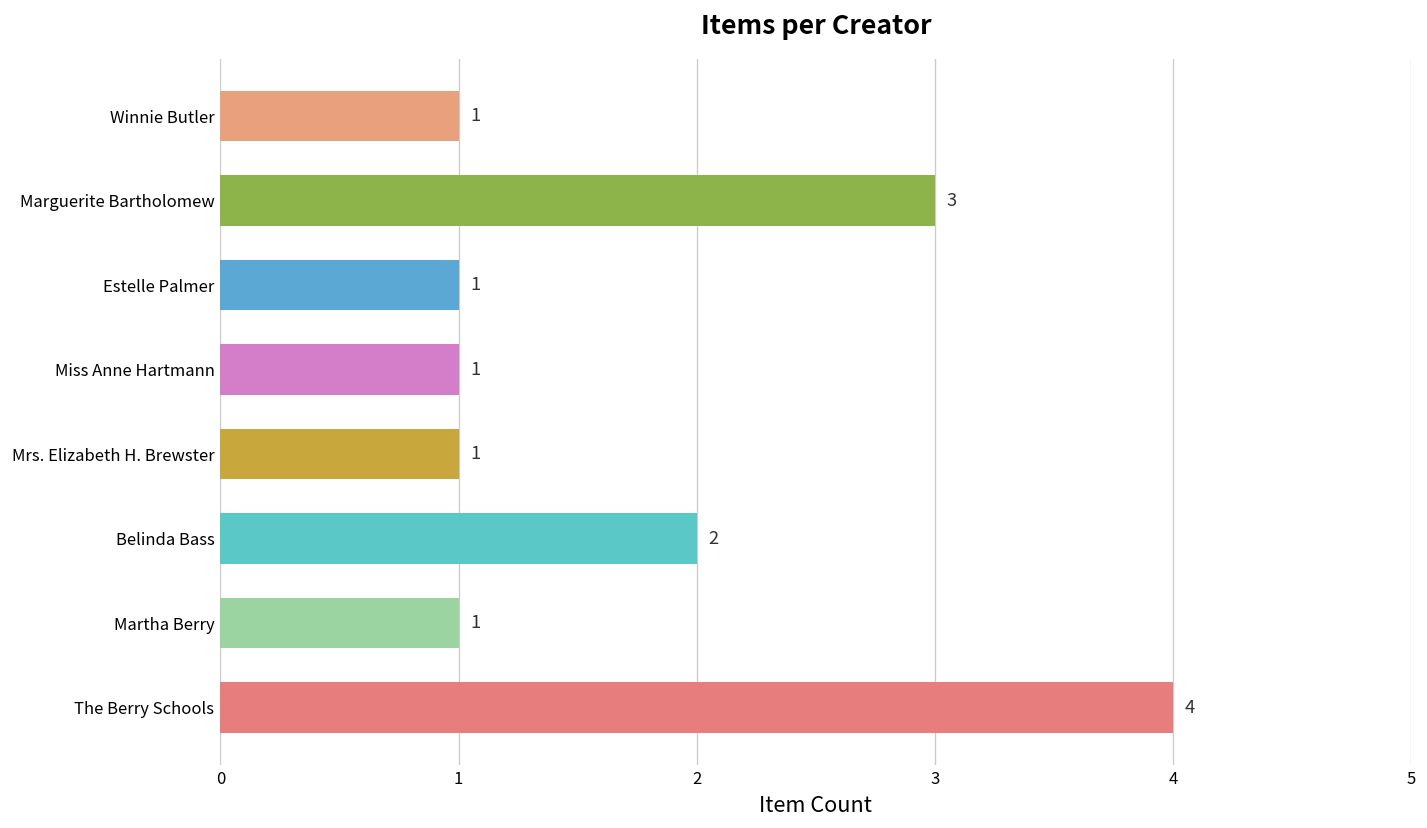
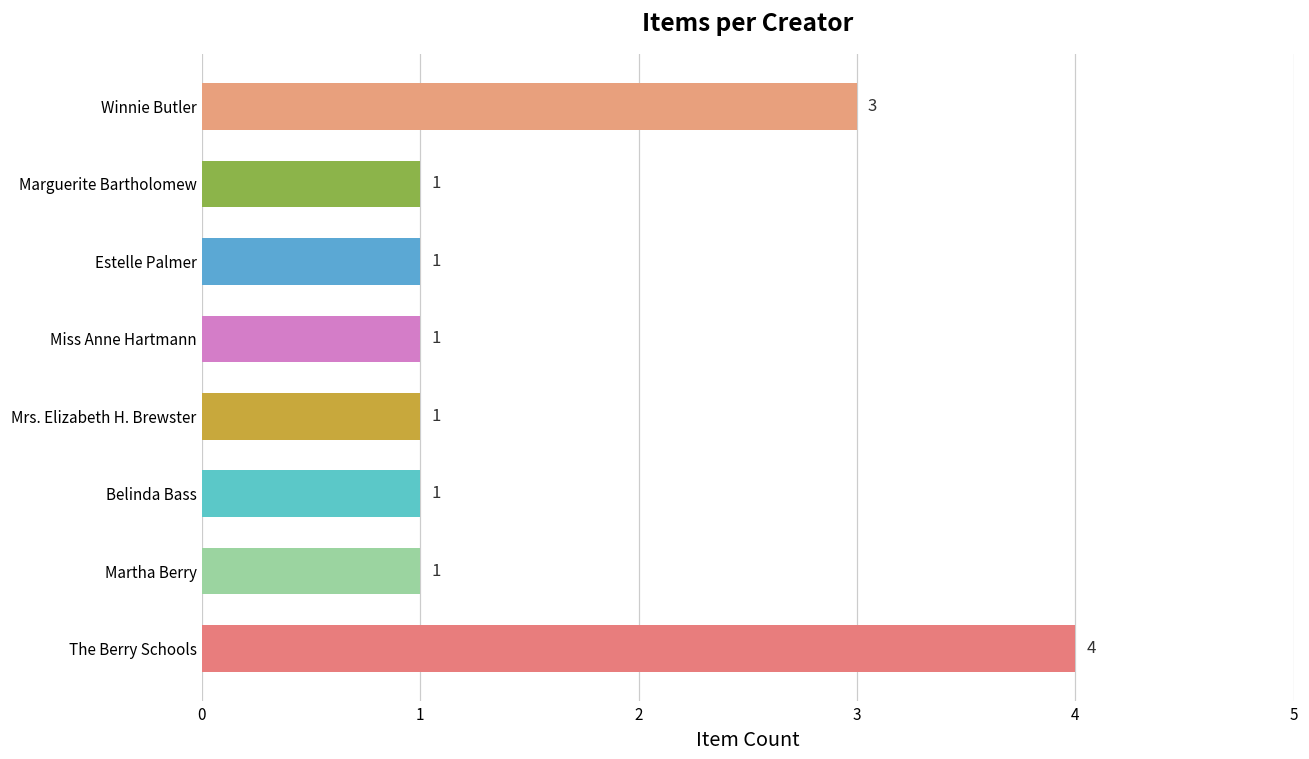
  {
-   "Winnie Butler": 1,
-   "Marguerite Bartholomew": 3,
+   "Winnie Butler": 3,
+   "Marguerite Bartholomew": 1,
    "Estelle Palmer": 1,
    "Miss Anne Hartmann": 1,
    "Mrs. Elizabeth H. Brewster": 1,
-   "Belinda Bass": 2,
+   "Belinda Bass": 1,
    "Martha Berry": 1,
    "The Berry Schools": 4
  }
